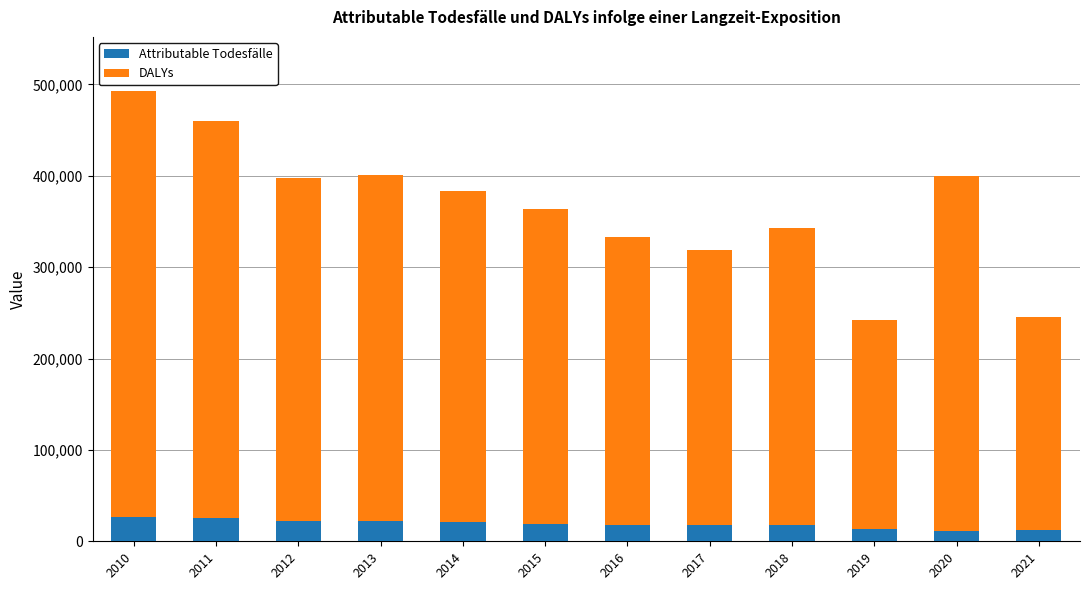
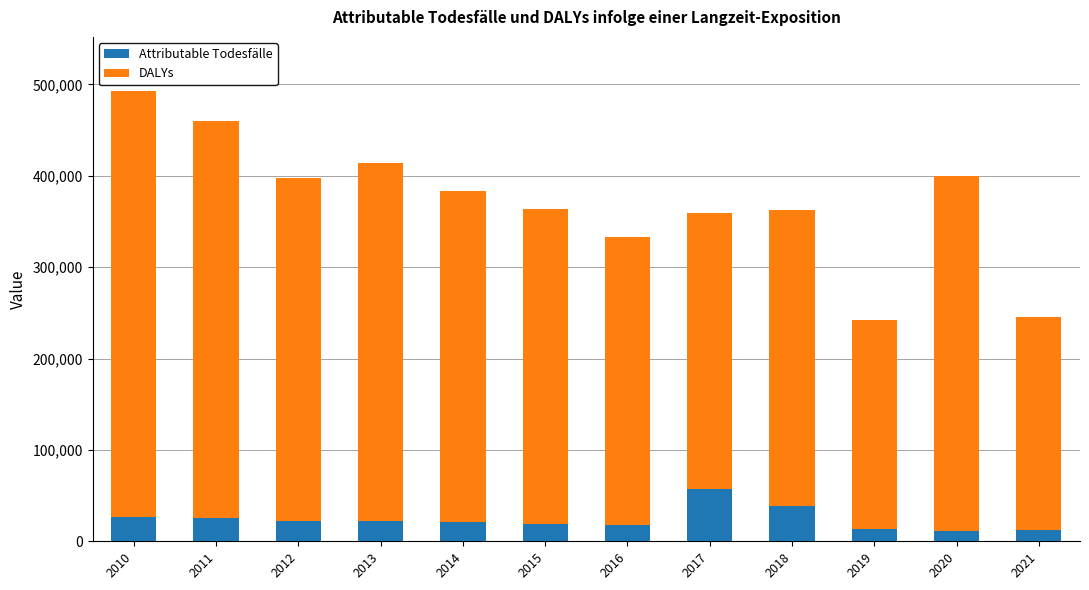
  {
    "Attributable Todesfälle": {
      "2010": "30,000",
      "2011": "30,000",
      "2012": "20,000",
      "2013": "20,000",
      "2014": "20,000",
      "2015": "20,000",
      "2016": "20,000",
-     "2017": "20,000",
-     "2018": "20,000",
+     "2017": "60,000",
+     "2018": "40,000",
      "2019": "10,000",
      "2020": "10,000",
      "2021": "10,000"
    },
    "DALYs": {
      "2010": "470,000",
      "2011": "440,000",
      "2012": "380,000",
-     "2013": "380,000",
+     "2013": "390,000",
      "2014": "360,000",
      "2015": "340,000",
      "2016": "320,000",
      "2017": "300,000",
      "2018": "320,000",
      "2019": "230,000",
      "2020": "390,000",
      "2021": "230,000"
    }
  }
